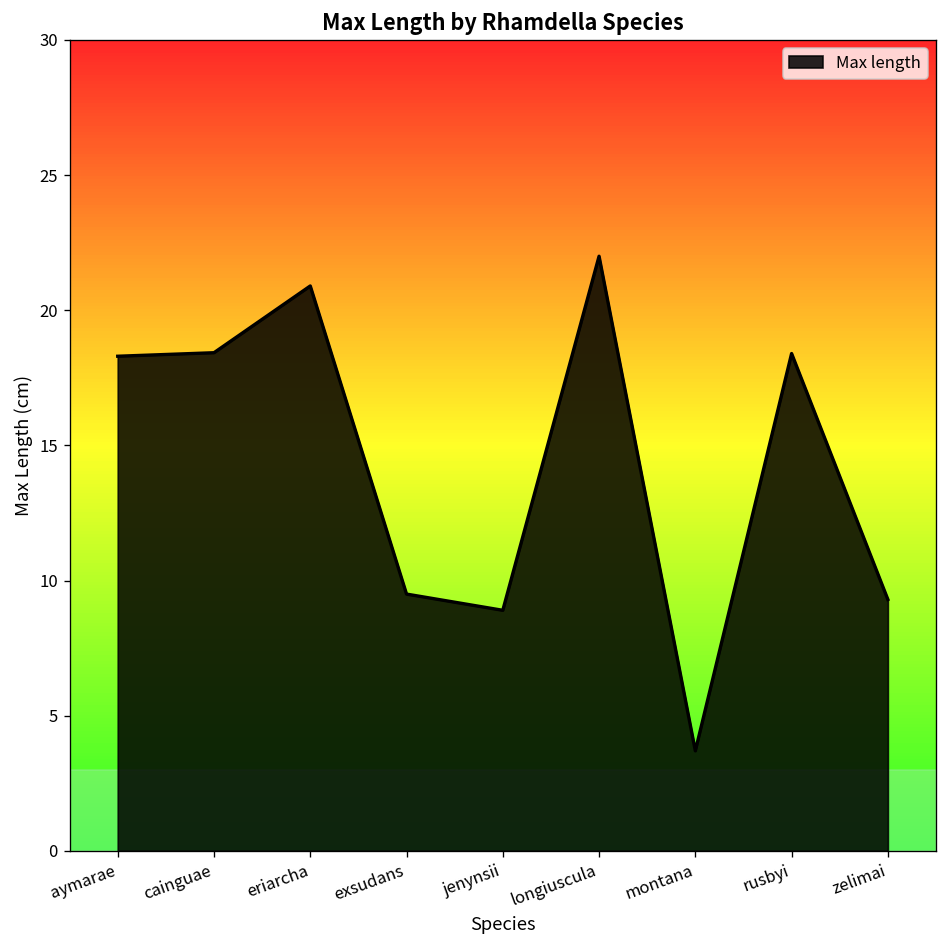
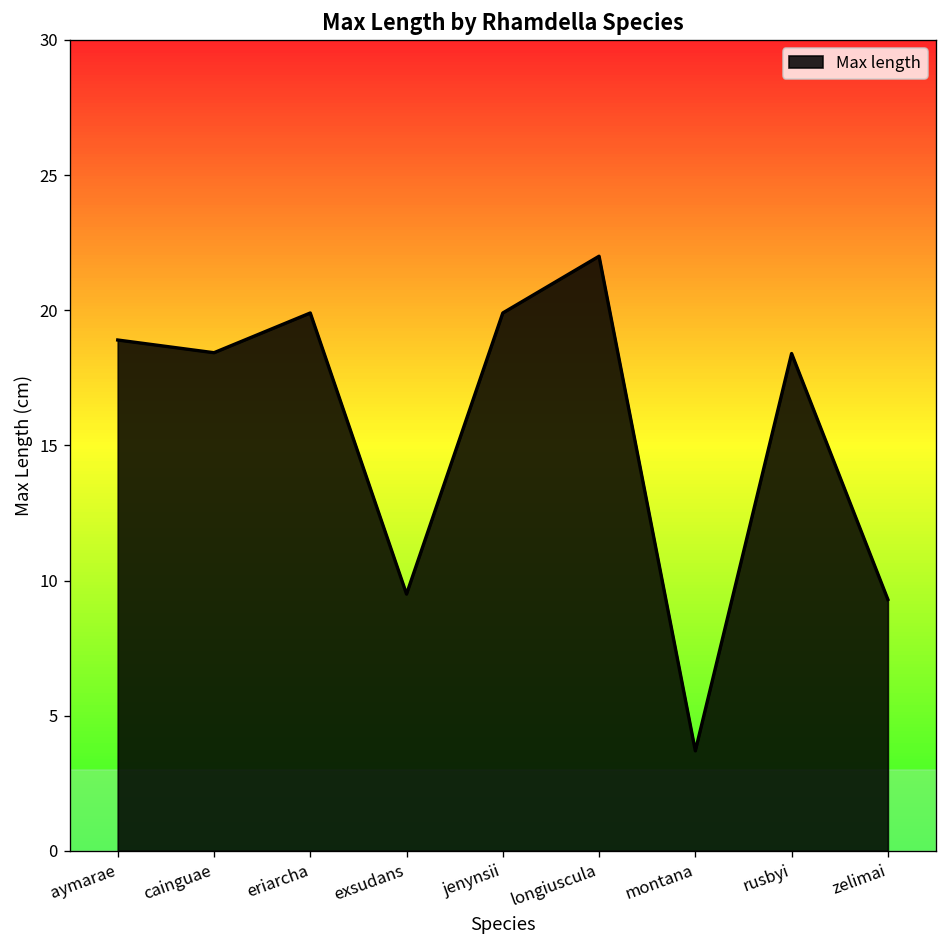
  {
-   "aymarae": 18.3,
+   "aymarae": 18.9,
    "cainguae": 18.4,
-   "eriarcha": 20.9,
+   "eriarcha": 19.9,
    "exsudans": 9.5,
-   "jenynsii": 8.9,
+   "jenynsii": 19.9,
    "longiuscula": 22.0,
    "montana": 3.7,
    "rusbyi": 18.4,
    "zelimai": 9.3
  }
